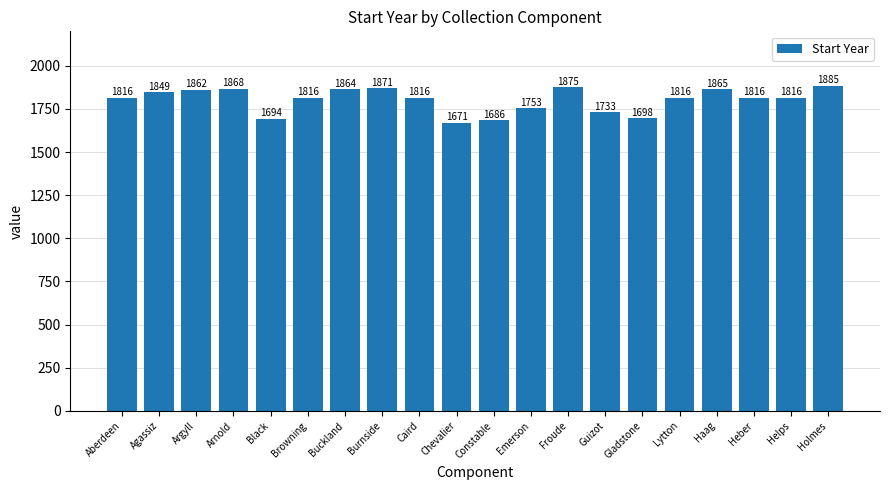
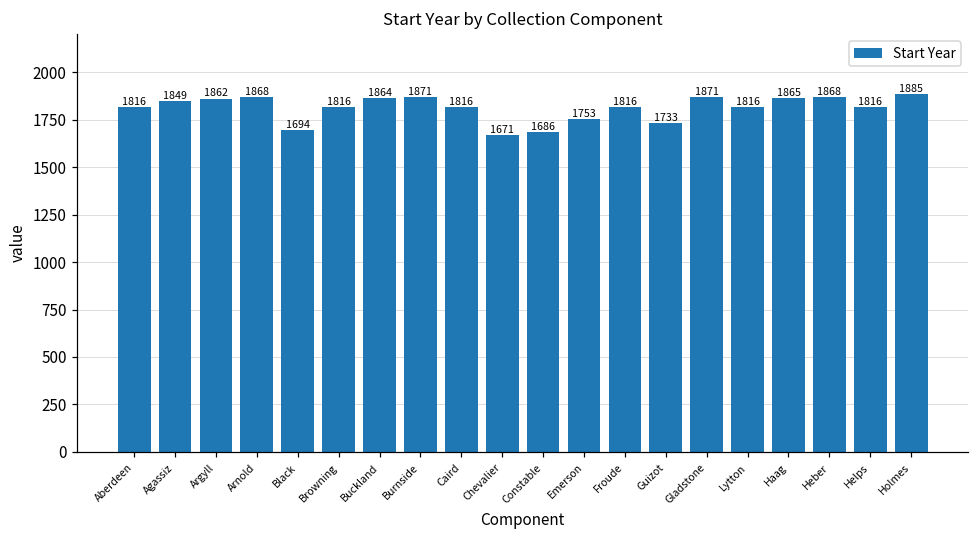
  {
    "Aberdeen": 1816,
    "Agassiz": 1849,
    "Argyll": 1862,
    "Arnold": 1868,
    "Black": 1694,
    "Browning": 1816,
    "Buckland": 1864,
    "Burnside": 1871,
    "Caird": 1816,
    "Chevalier": 1671,
    "Constable": 1686,
    "Emerson": 1753,
-   "Froude": 1875,
+   "Froude": 1816,
    "Guizot": 1733,
-   "Gladstone": 1698,
+   "Gladstone": 1871,
    "Lytton": 1816,
    "Haag": 1865,
-   "Heber": 1816,
+   "Heber": 1868,
    "Helps": 1816,
    "Holmes": 1885
  }
